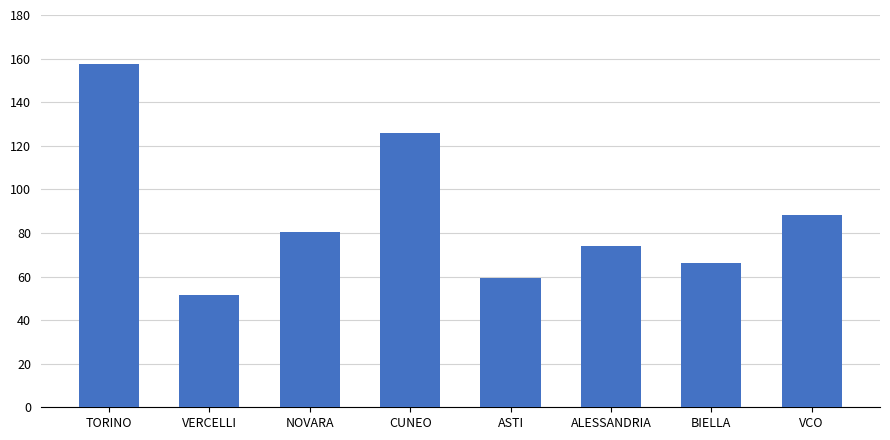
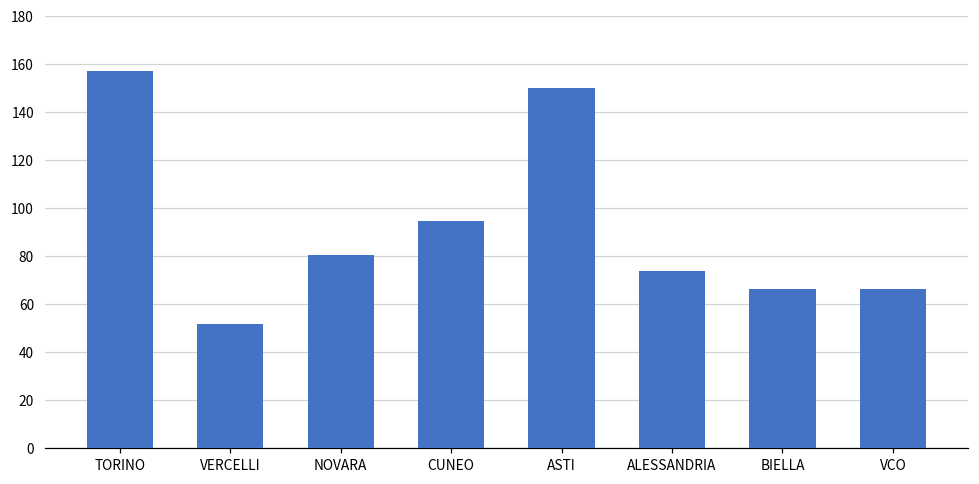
  {
    "TORINO": 157,
    "VERCELLI": 52,
    "NOVARA": 81,
-   "CUNEO": 126,
-   "ASTI": 59,
+   "CUNEO": 95,
+   "ASTI": 150,
    "ALESSANDRIA": 74,
    "BIELLA": 66,
-   "VCO": 88
+   "VCO": 66
  }
